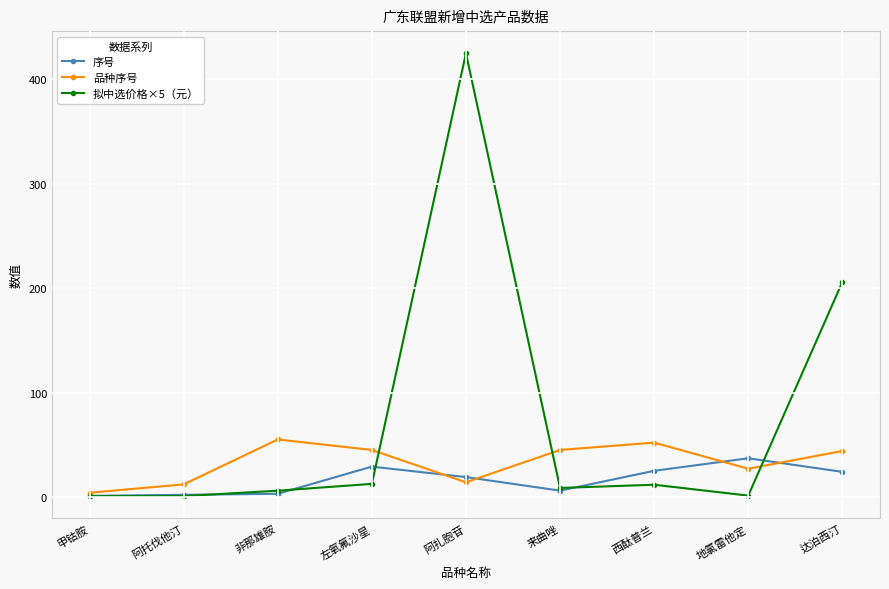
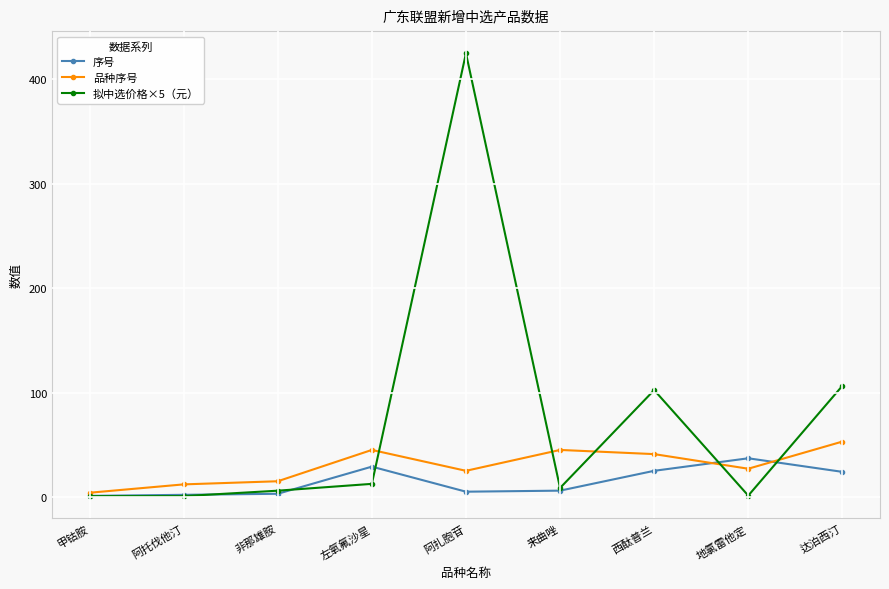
  {
    "序号": {
      "非那雄胺": 3,
      "左氧氟沙星": 29,
-     "阿扎胞苷": 19,
+     "阿扎胞苷": 5,
      "来曲唑": 6,
      "西酞普兰": 25,
      "地氯雷他定": 37,
      "达泊西汀": 24
    },
    "品种序号": {
      "甲钴胺": 4,
      "阿托伐他汀": 12,
-     "非那雄胺": 55,
+     "非那雄胺": 15,
      "左氧氟沙星": 45,
-     "阿扎胞苷": 14,
+     "阿扎胞苷": 25,
      "来曲唑": 45,
-     "西酞普兰": 52,
+     "西酞普兰": 41,
      "地氯雷他定": 27,
-     "达泊西汀": 44
+     "达泊西汀": 53
    },
    "拟中选价格×5（元）": {
      "非那雄胺": 6,
      "左氧氟沙星": 13,
      "阿扎胞苷": 425,
      "来曲唑": 9,
-     "西酞普兰": 12,
+     "西酞普兰": 102,
      "地氯雷他定": 1,
-     "达泊西汀": 206
+     "达泊西汀": 106
    }
  }
